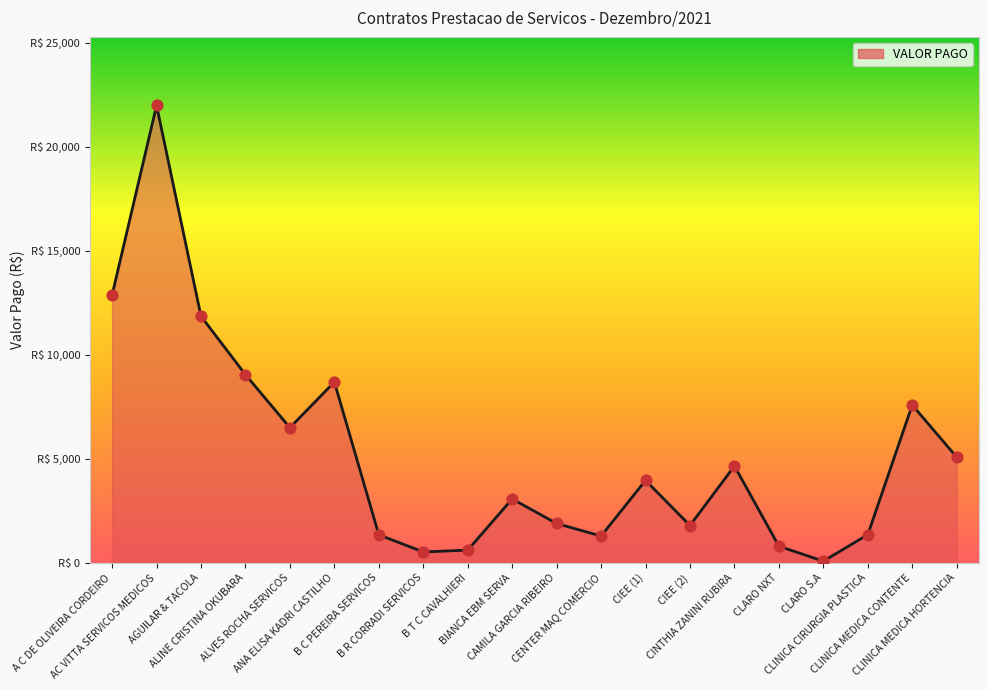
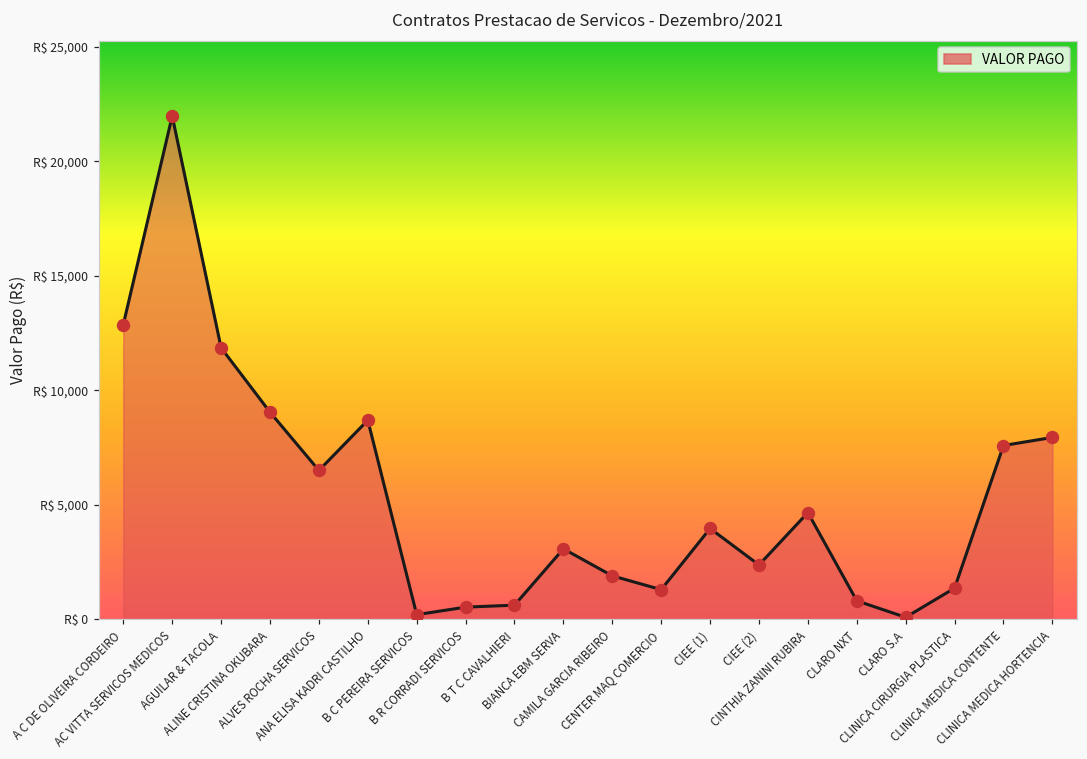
  {
    "A C DE OLIVEIRA CORDEIRO": "R$ 12,900",
    "AC VITTA SERVICOS MEDICOS": "R$ 22,000",
    "AGUILAR & TACOLA": "R$ 11,900",
    "ALINE CRISTINA OKUBARA": "R$ 9,000",
    "ALVES ROCHA SERVICOS": "R$ 6,500",
    "ANA ELISA KADRI CASTILHO": "R$ 8,700",
-   "B C PEREIRA SERVICOS": "R$ 1,300",
+   "B C PEREIRA SERVICOS": "R$ 200",
    "B R CORRADI SERVICOS": "R$ 500",
    "B T C CAVALHIERI": "R$ 600",
    "BIANCA EBM SERVA": "R$ 3,100",
    "CAMILA GARCIA RIBEIRO": "R$ 1,900",
    "CENTER MAQ COMERCIO": "R$ 1,300",
    "CIEE (1)": "R$ 4,000",
-   "CIEE (2)": "R$ 1,800",
+   "CIEE (2)": "R$ 2,400",
    "CINTHIA ZANINI RUBIRA": "R$ 4,700",
    "CLARO NXT": "R$ 800",
    "CLARO S.A": "R$ 100",
    "CLINICA CIRURGIA PLASTICA": "R$ 1,400",
    "CLINICA MEDICA CONTENTE": "R$ 7,600",
-   "CLINICA MEDICA HORTENCIA": "R$ 5,100"
+   "CLINICA MEDICA HORTENCIA": "R$ 7,900"
  }
